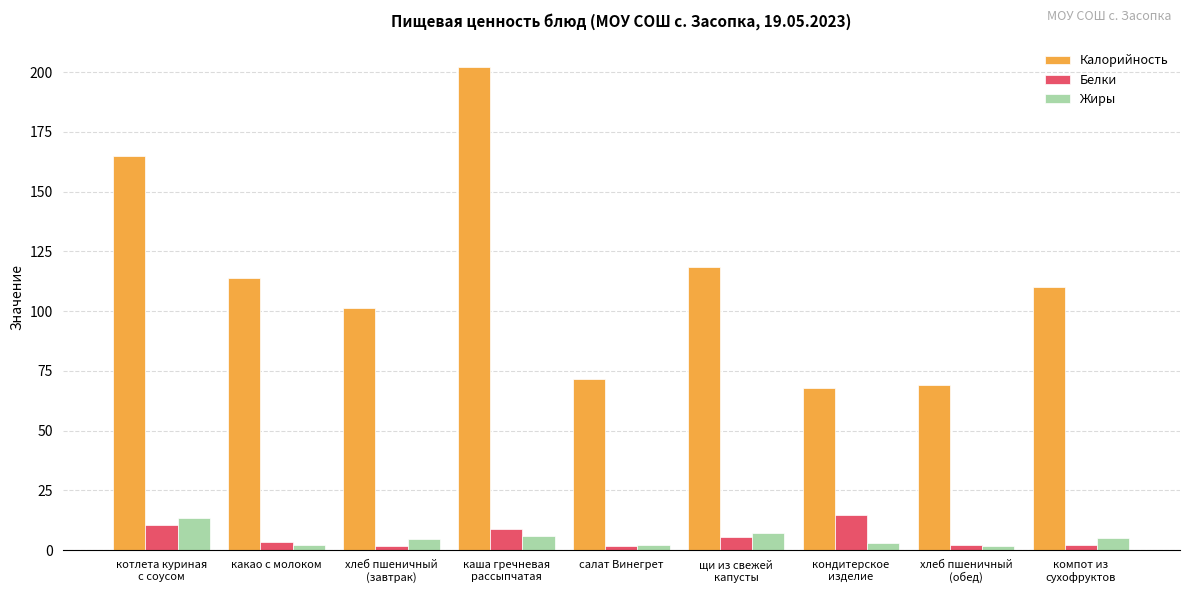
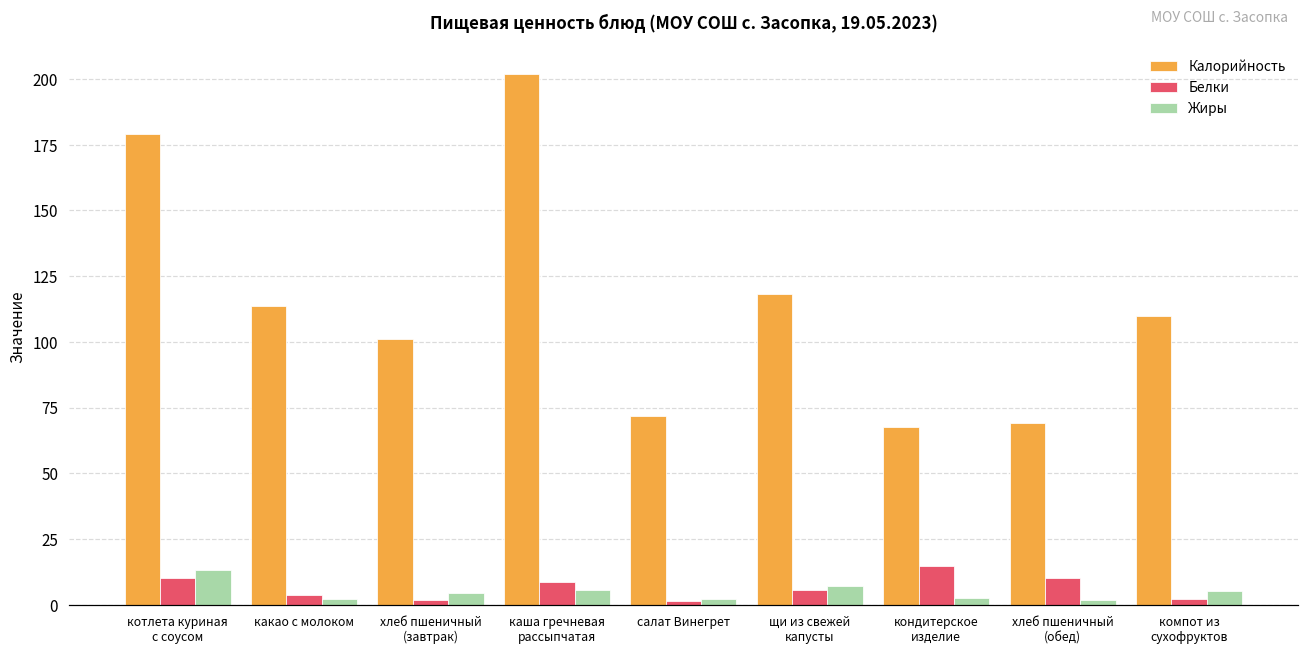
  {
    "Калорийность": {
-     "котлета куриная с соусом": 165,
+     "котлета куриная с соусом": 179,
      "какао с молоком": 114,
      "хлеб пшеничный (завтрак)": 101,
      "каша гречневая рассыпчатая": 202,
      "салат Винегрет": 72,
      "щи из свежей капусты": 118,
      "кондитерское изделие": 68,
      "хлеб пшеничный (обед)": 69,
      "компот из сухофруктов": 110
    },
    "Белки": {
      "котлета куриная с соусом": 10,
      "какао с молоком": 4,
      "хлеб пшеничный (завтрак)": 2,
      "каша гречневая рассыпчатая": 9,
      "салат Винегрет": 2,
      "щи из свежей капусты": 6,
      "кондитерское изделие": 15,
-     "хлеб пшеничный (обед)": 2,
+     "хлеб пшеничный (обед)": 10,
      "компот из сухофруктов": 2
    },
    "Жиры": {
      "котлета куриная с соусом": 13,
      "какао с молоком": 2,
      "хлеб пшеничный (завтрак)": 5,
      "каша гречневая рассыпчатая": 6,
      "салат Винегрет": 2,
      "щи из свежей капусты": 7,
      "кондитерское изделие": 3,
      "хлеб пшеничный (обед)": 2,
      "компот из сухофруктов": 5
    }
  }
